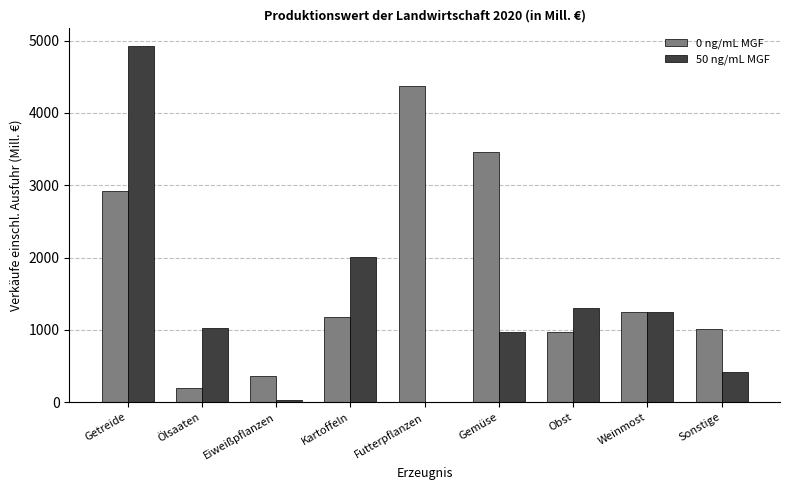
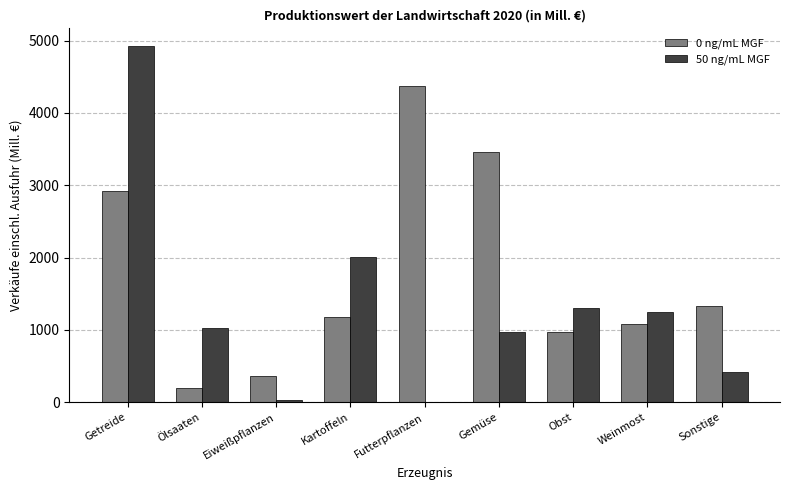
  {
    "0 ng/mL MGF": {
      "Getreide": 2900,
      "Ölsaaten": 200,
      "Eiweißpflanzen": 400,
      "Kartoffeln": 1200,
      "Futterpflanzen": 4400,
      "Gemüse": 3500,
      "Obst": 1000,
-     "Weinmost": 1300,
-     "Sonstige": 1000
+     "Weinmost": 1100,
+     "Sonstige": 1300
    },
    "50 ng/mL MGF": {
      "Getreide": 4900,
      "Ölsaaten": 1000,
      "Eiweißpflanzen": 0,
      "Kartoffeln": 2000,
      "Futterpflanzen": 0,
      "Gemüse": 1000,
      "Obst": 1300,
      "Weinmost": 1300,
      "Sonstige": 400
    }
  }
